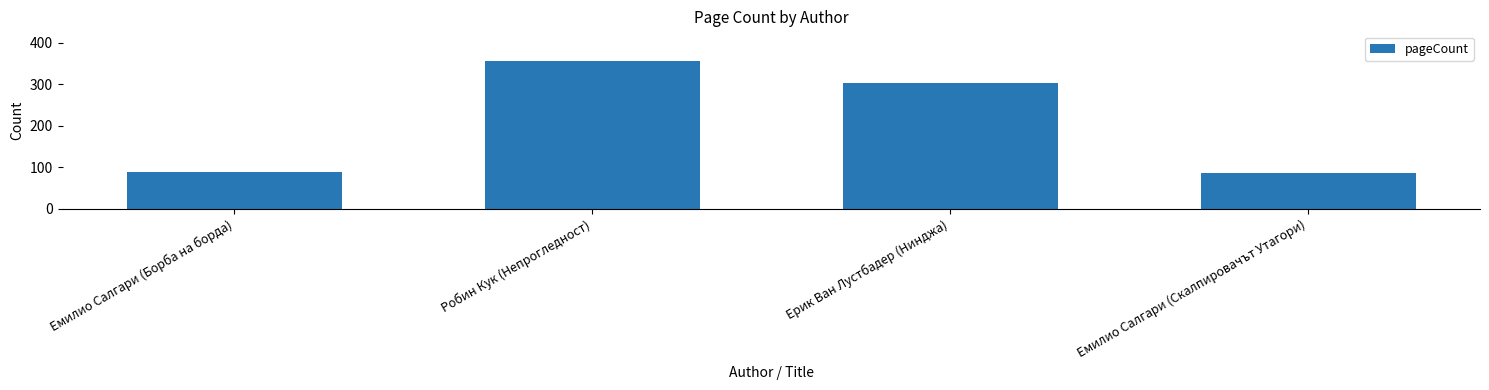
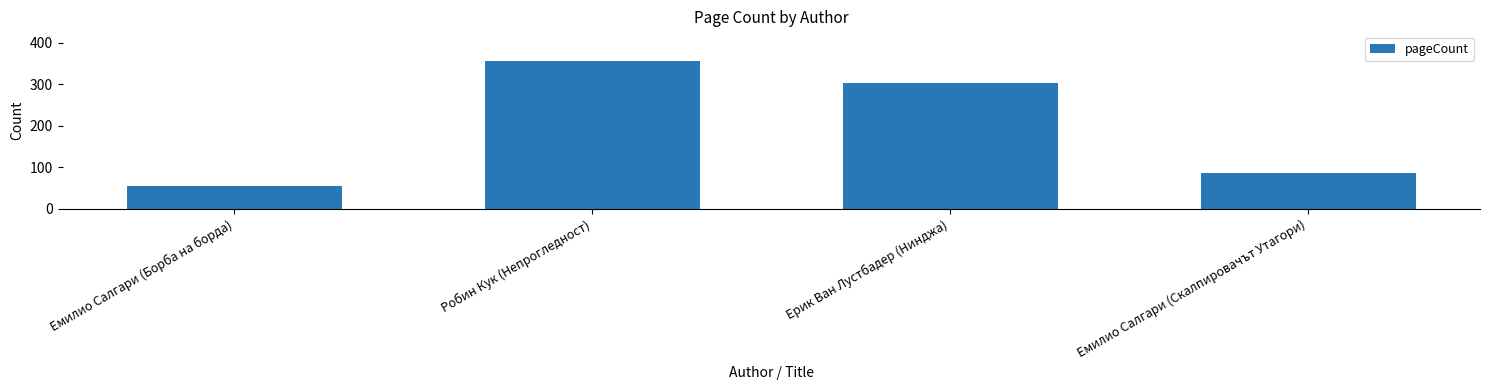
  {
-   "Емилио Салгари (Борба на борда)": 90,
+   "Емилио Салгари (Борба на борда)": 50,
    "Робин Кук (Непрогледност)": 360,
    "Ерик Ван Лустбадер (Нинджа)": 300,
    "Емилио Салгари (Скалпировачът Утагори)": 90
  }
